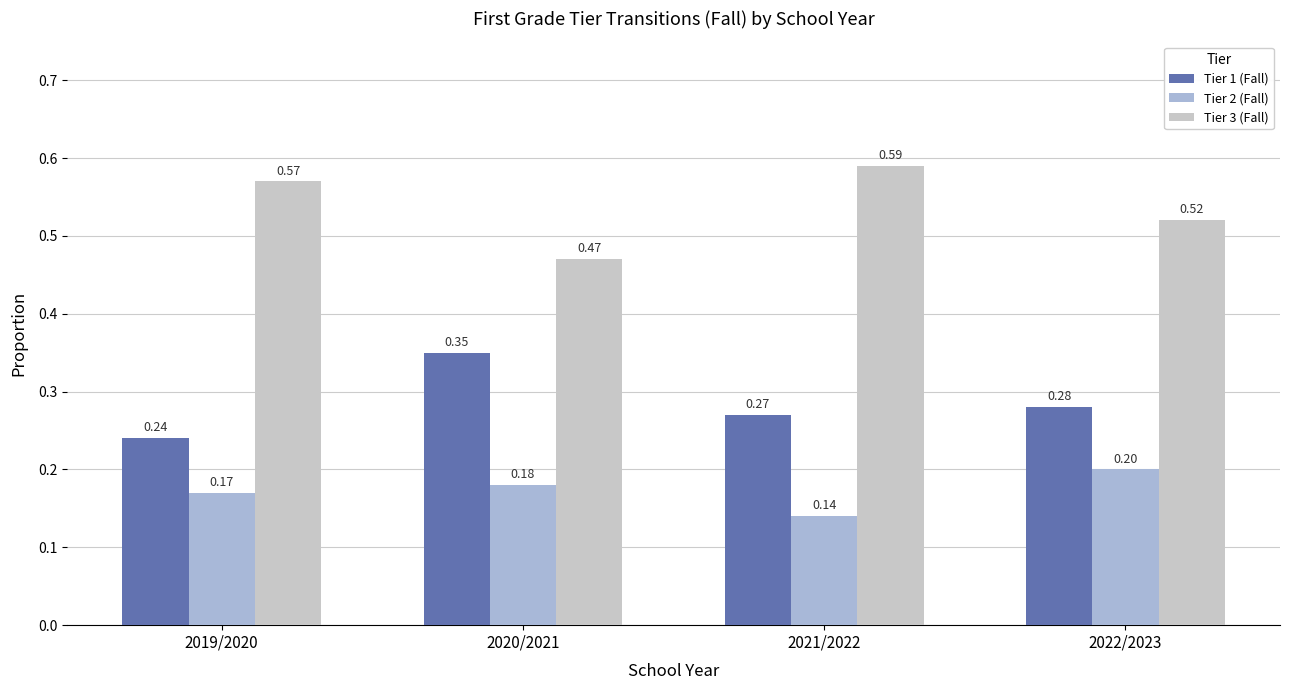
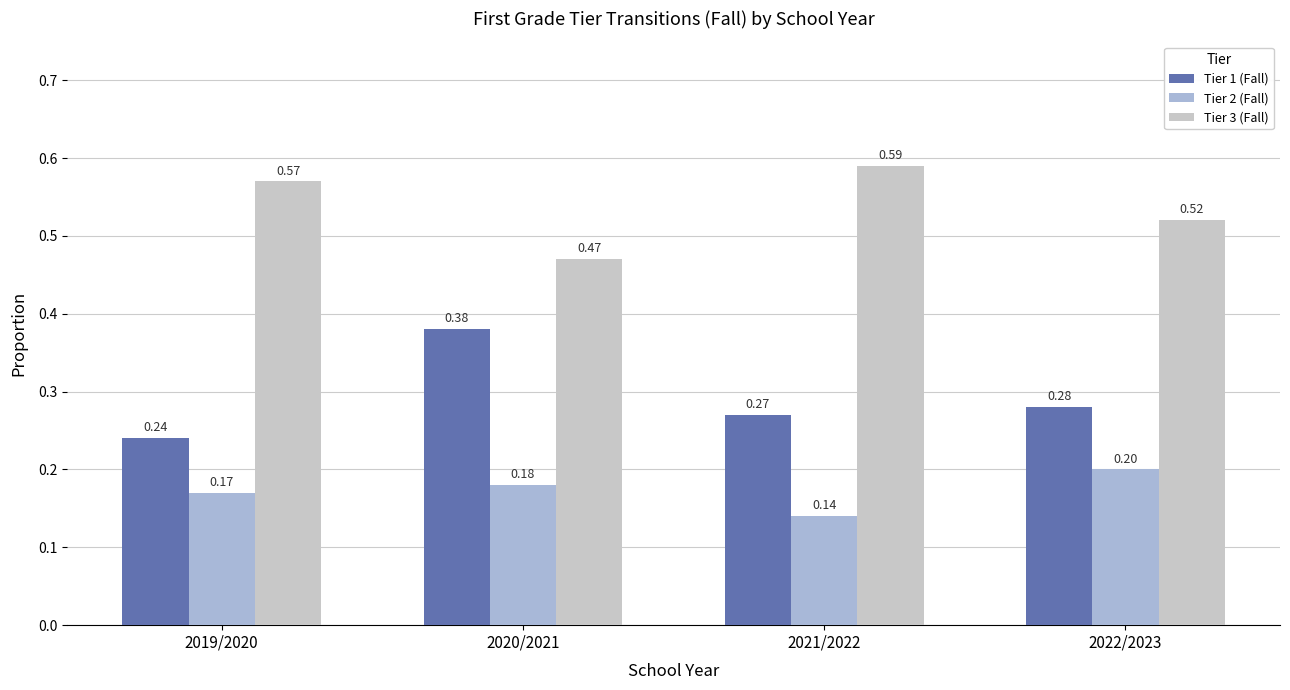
  {
    "Tier 1 (Fall)": {
      "2019/2020": 0.24,
-     "2020/2021": 0.35,
+     "2020/2021": 0.38,
      "2021/2022": 0.27,
      "2022/2023": 0.28
    }
  }
